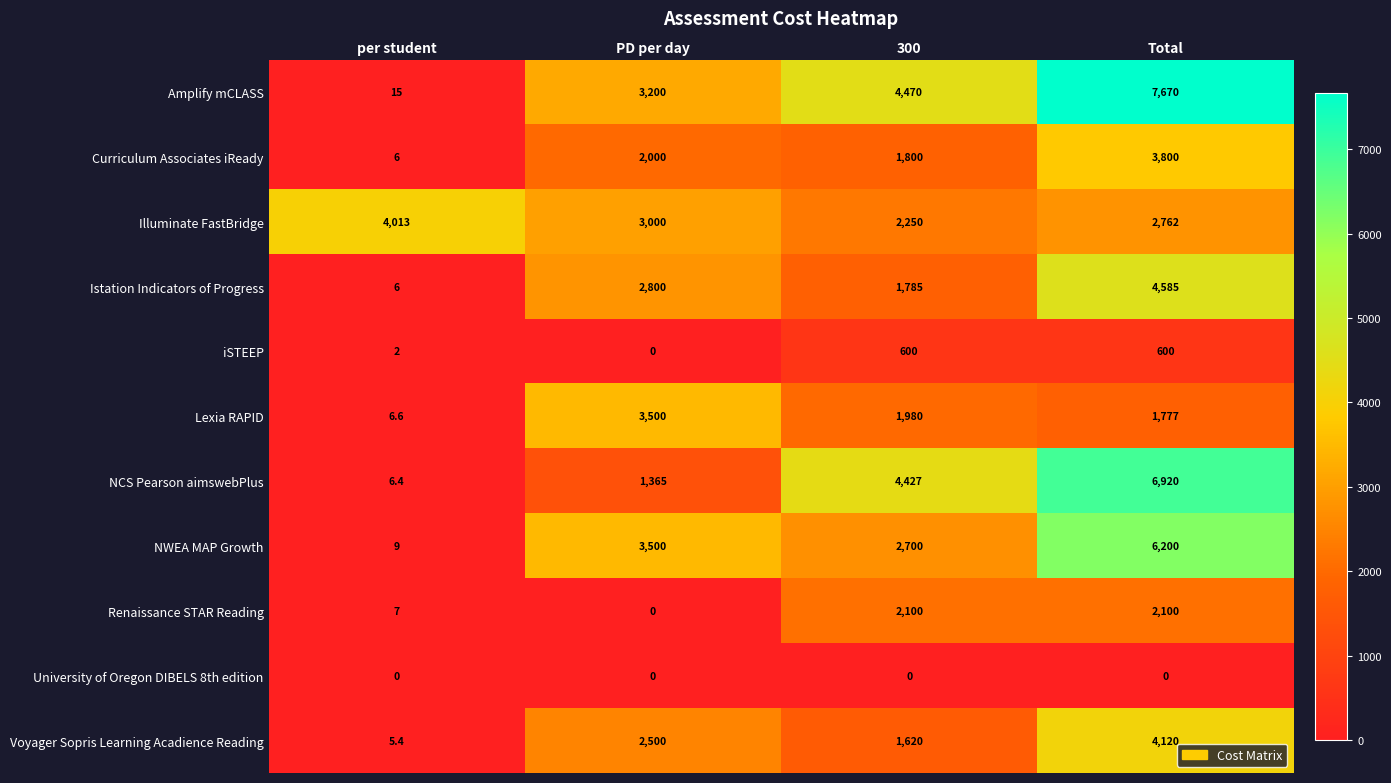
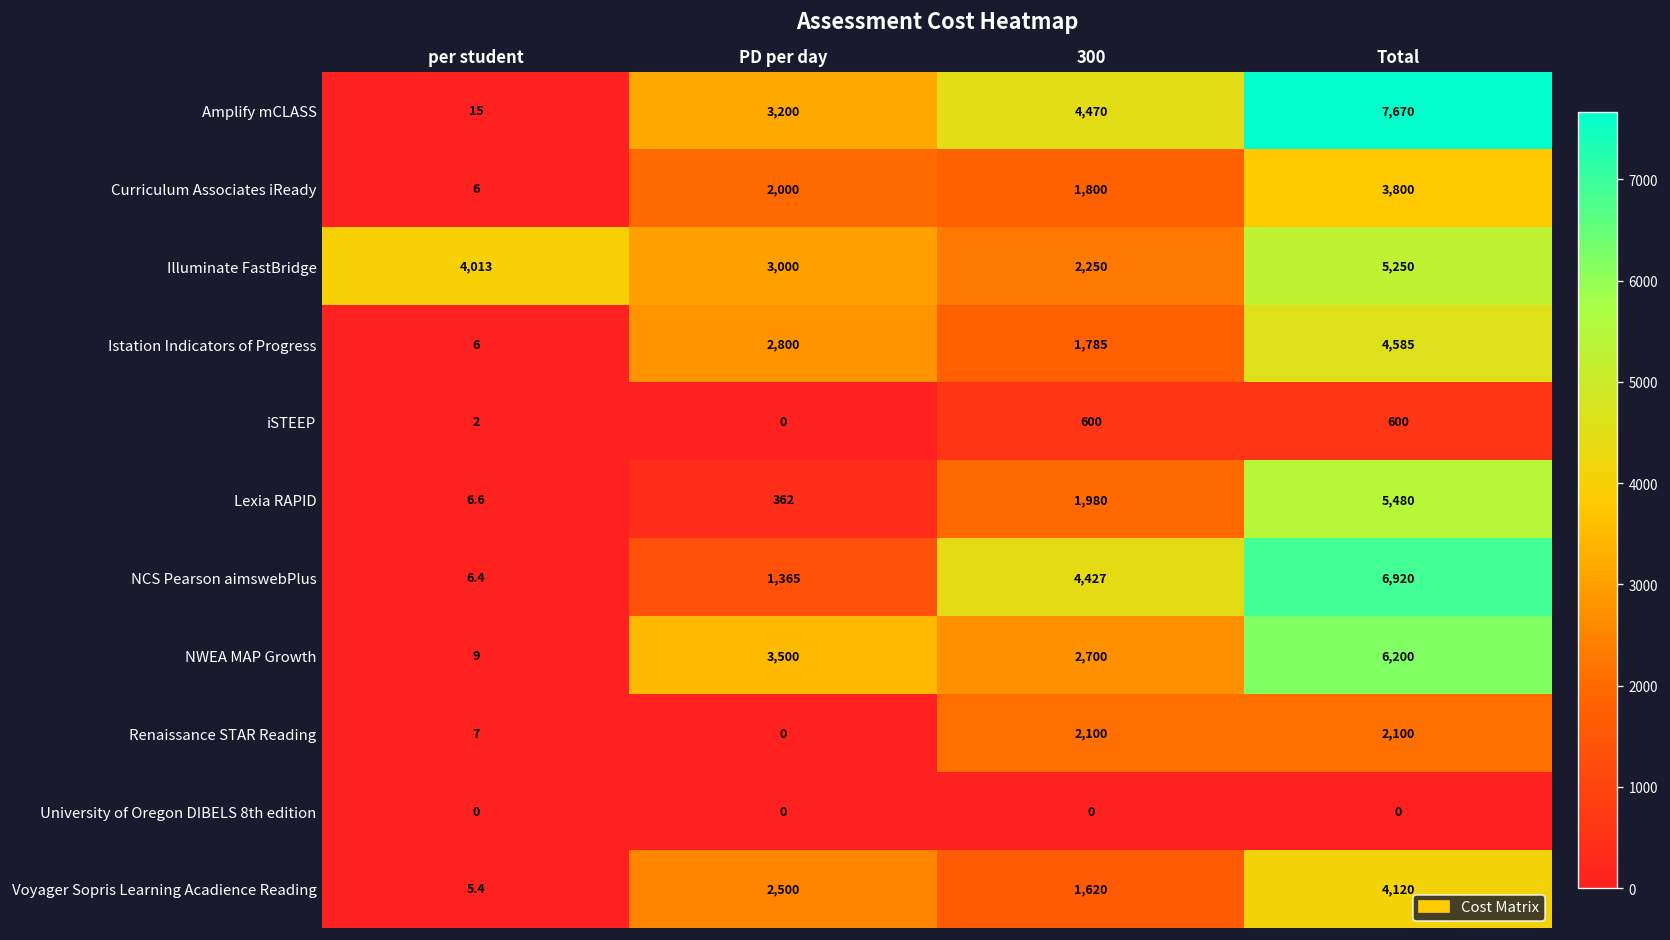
  {
    "Amplify mCLASS": {
      "per student": "15",
      "PD per day": "3,200",
      "300": "4,470",
      "Total": "7,670"
    },
    "Curriculum Associates iReady": {
      "per student": "6",
      "PD per day": "2,000",
      "300": "1,800",
      "Total": "3,800"
    },
    "Illuminate FastBridge": {
      "per student": "4,013",
      "PD per day": "3,000",
      "300": "2,250",
-     "Total": "2,762"
+     "Total": "5,250"
    },
    "Istation Indicators of Progress": {
      "per student": "6",
      "PD per day": "2,800",
      "300": "1,785",
      "Total": "4,585"
    },
    "iSTEEP": {
      "per student": "2",
      "PD per day": "0",
      "300": "600",
      "Total": "600"
    },
    "Lexia RAPID": {
      "per student": "6.6",
-     "PD per day": "3,500",
+     "PD per day": "362",
      "300": "1,980",
-     "Total": "1,777"
+     "Total": "5,480"
    },
    "NCS Pearson aimswebPlus": {
      "per student": "6.4",
      "PD per day": "1,365",
      "300": "4,427",
      "Total": "6,920"
    },
    "NWEA MAP Growth": {
      "per student": "9",
      "PD per day": "3,500",
      "300": "2,700",
      "Total": "6,200"
    },
    "Renaissance STAR Reading": {
      "per student": "7",
      "PD per day": "0",
      "300": "2,100",
      "Total": "2,100"
    },
    "University of Oregon DIBELS 8th edition": {
      "per student": "0",
      "PD per day": "0",
      "300": "0",
      "Total": "0"
    },
    "Voyager Sopris Learning Acadience Reading": {
      "per student": "5.4",
      "PD per day": "2,500",
      "300": "1,620"
    }
  }
